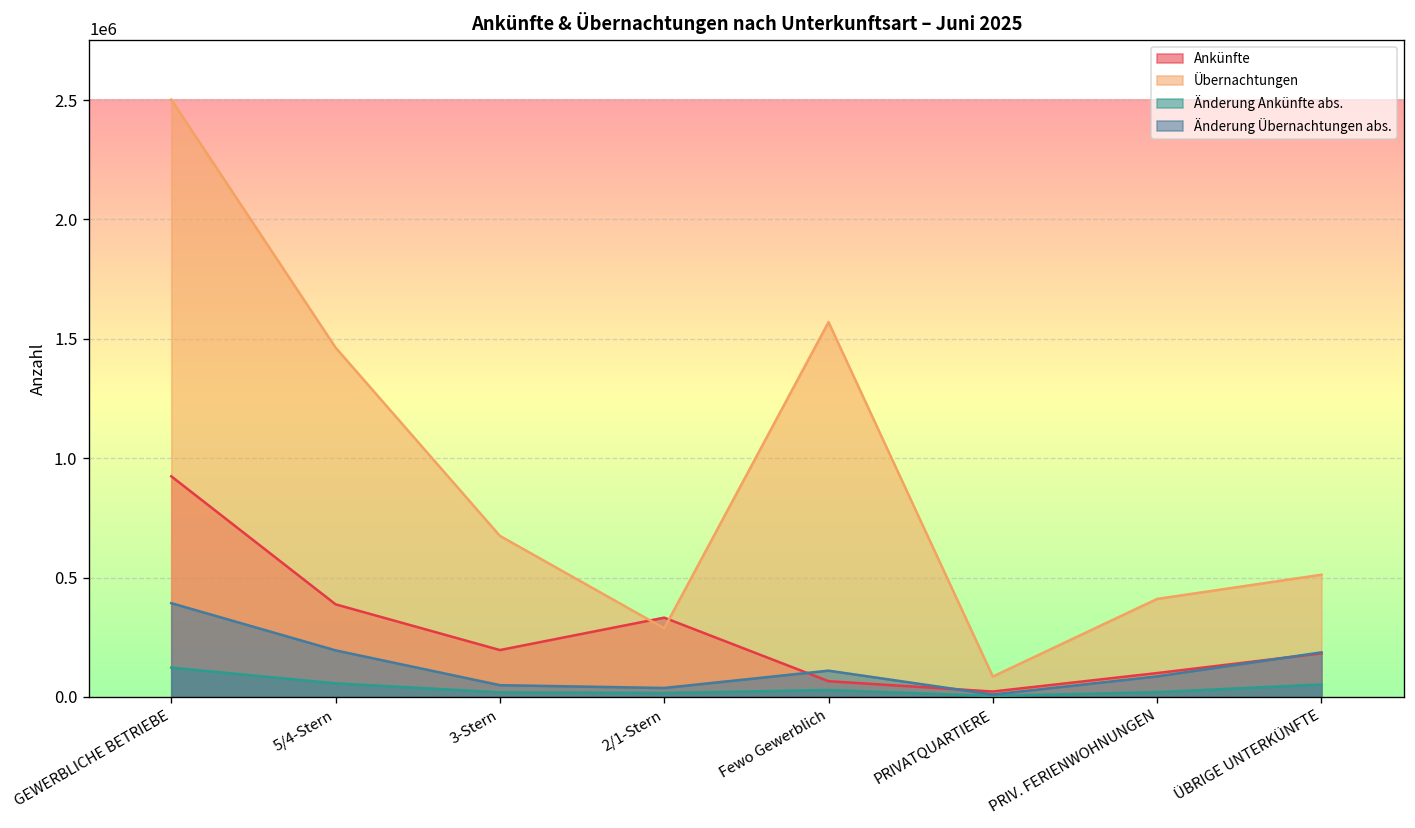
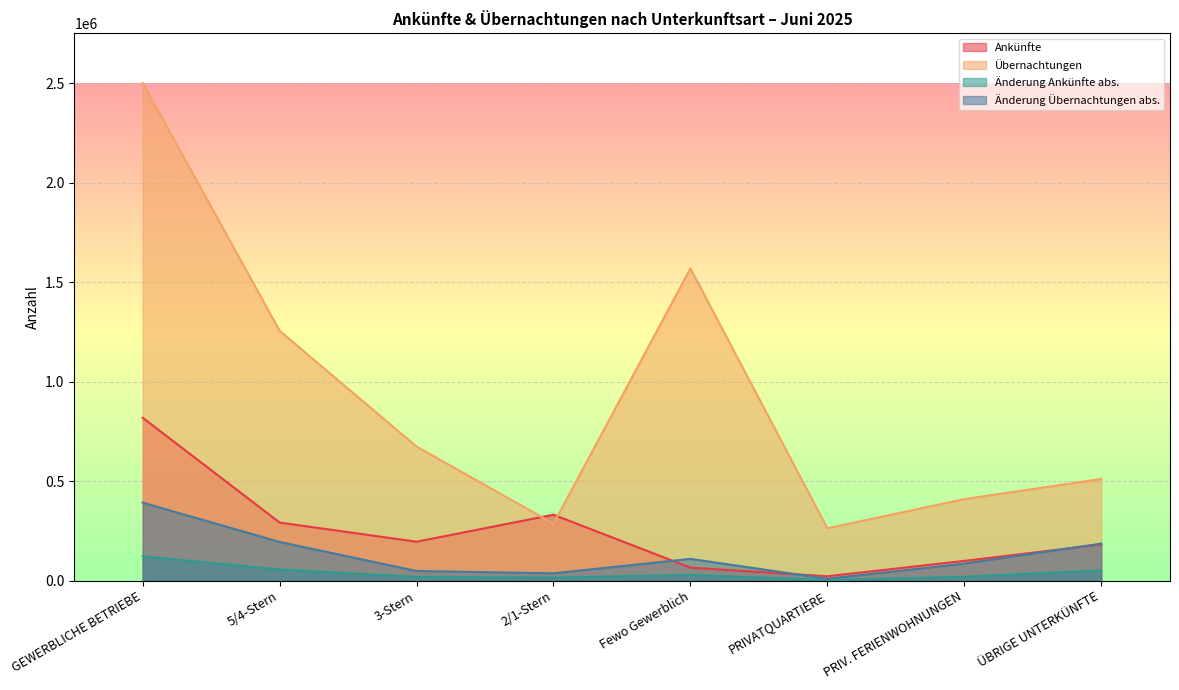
  {
    "Ankünfte": {
-     "GEWERBLICHE BETRIEBE": 920000,
-     "5/4-Stern": 390000,
+     "GEWERBLICHE BETRIEBE": 820000,
+     "5/4-Stern": 290000,
      "3-Stern": 200000,
      "2/1-Stern": 330000,
      "Fewo Gewerblich": 70000,
      "PRIV. FERIENWOHNUNGEN": 100000
    },
    "Übernachtungen": {
      "GEWERBLICHE BETRIEBE": 2500000,
-     "5/4-Stern": 1460000,
+     "5/4-Stern": 1260000,
      "3-Stern": 670000,
      "2/1-Stern": 290000,
      "Fewo Gewerblich": 1570000,
-     "PRIVATQUARTIERE": 90000,
+     "PRIVATQUARTIERE": 260000,
      "PRIV. FERIENWOHNUNGEN": 410000,
      "ÜBRIGE UNTERKÜNFTE": 510000
    }
  }
